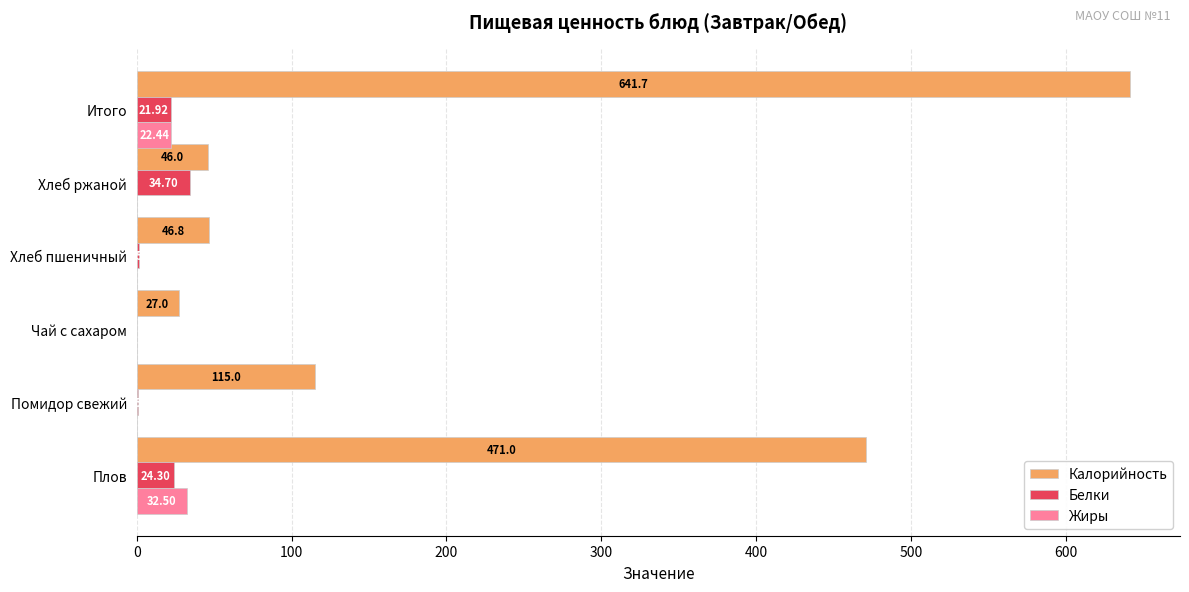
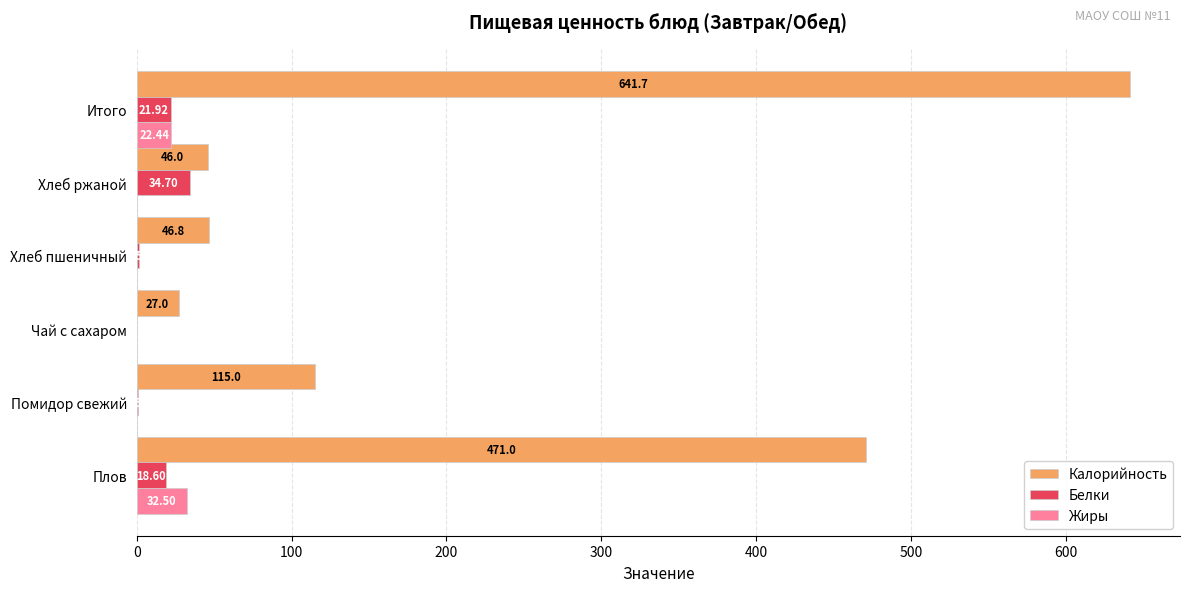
  {
    "Калорийность": {
      "Итого": 641.7,
      "Хлеб ржаной": 46.0,
      "Хлеб пшеничный": 46.8,
      "Чай с сахаром": 27.0,
      "Помидор свежий": 115.0,
      "Плов": 471.0
    },
    "Белки": {
      "Итого": 21.92,
      "Хлеб ржаной": 34.70,
-     "Плов": 24.30
+     "Плов": 18.60
    },
    "Жиры": {
      "Итого": 22.44,
      "Плов": 32.50
    }
  }
